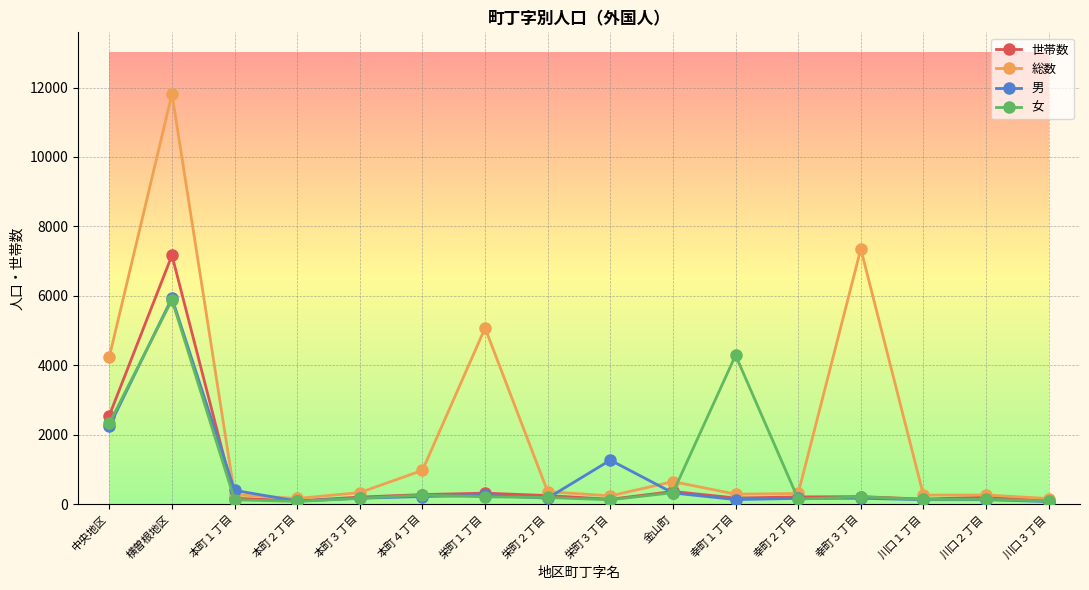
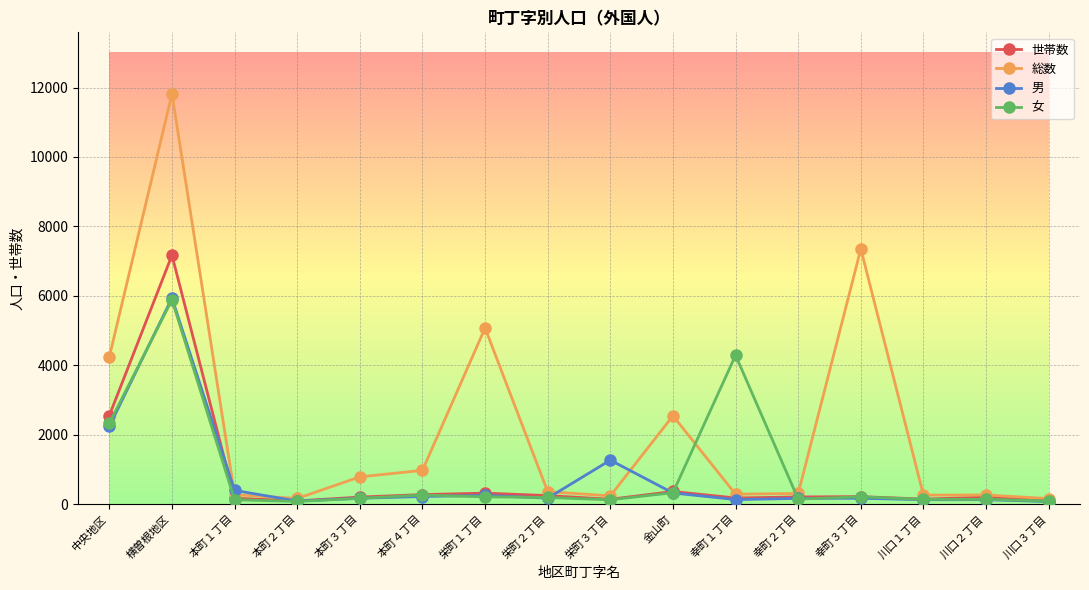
  {
    "世帯数": {
      "中央地区": 2600,
      "横曽根地区": 7200
    },
    "総数": {
      "中央地区": 4200,
      "横曽根地区": 11800,
      "本町１丁目": 300,
-     "本町３丁目": 300,
+     "本町３丁目": 800,
      "本町４丁目": 1000,
      "栄町１丁目": 5100,
      "栄町２丁目": 400,
      "栄町３丁目": 200,
-     "金山町": 600,
+     "金山町": 2500,
      "幸町１丁目": 300,
      "幸町２丁目": 300,
      "幸町３丁目": 7400,
      "川口１丁目": 300
    },
    "男": {
      "中央地区": 2200,
      "本町１丁目": 400,
      "栄町３丁目": 1300
    },
    "女": {
      "中央地区": 2300,
      "幸町１丁目": 4300
    }
  }
